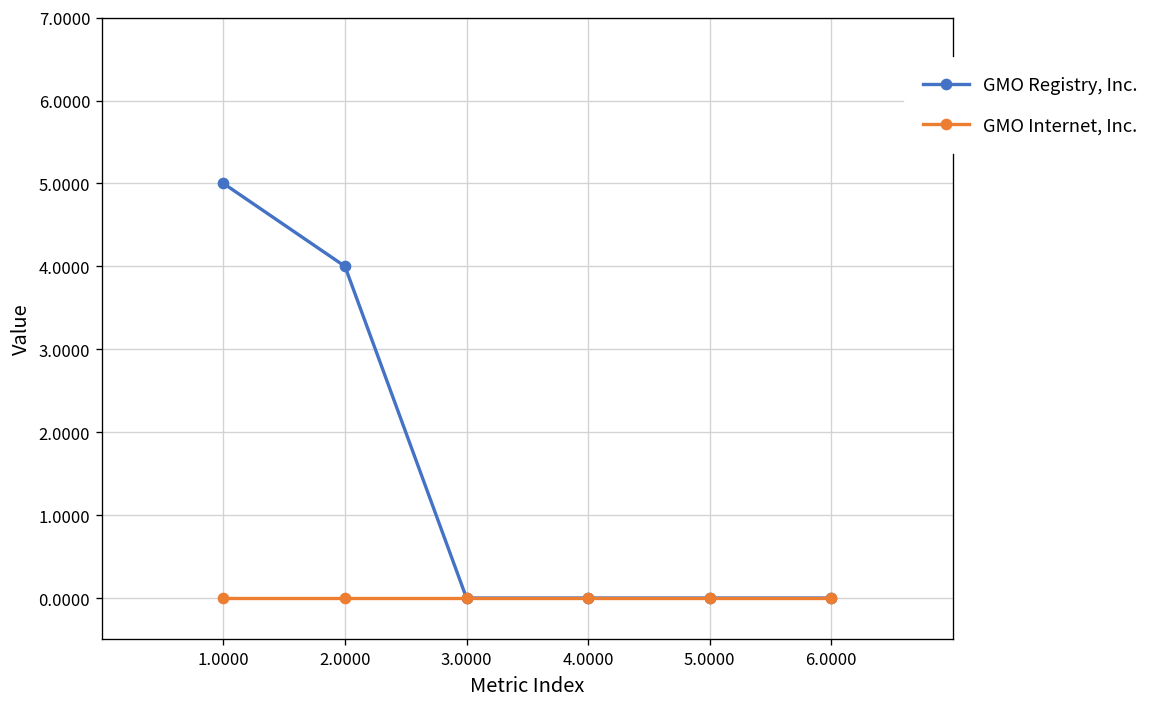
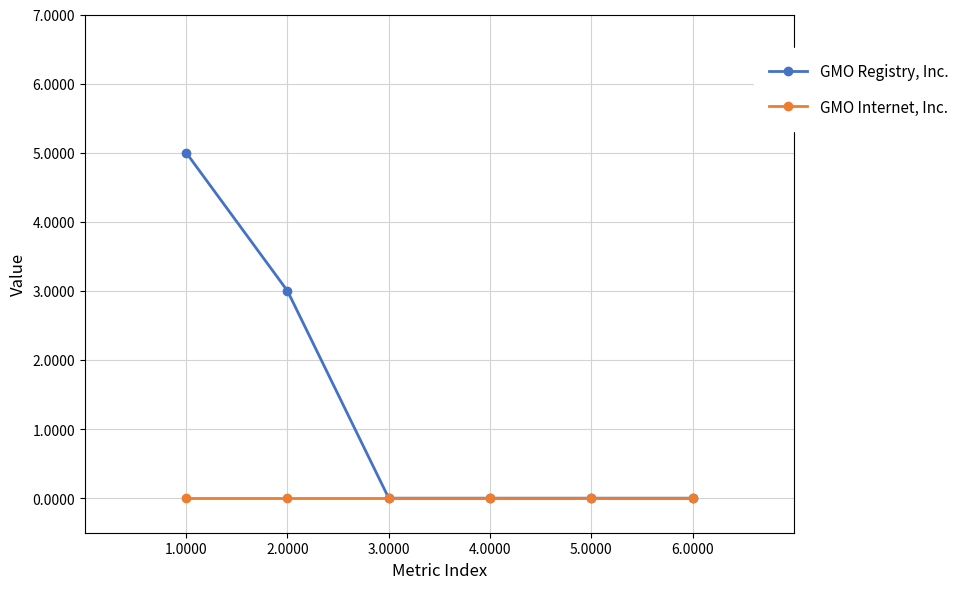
  {
    "GMO Registry, Inc.": {
      "1.0000": 5,
-     "2.0000": 4
+     "2.0000": 3
    },
    "GMO Internet, Inc.": {
      "1.0000": 0,
      "2.0000": 0
    }
  }
